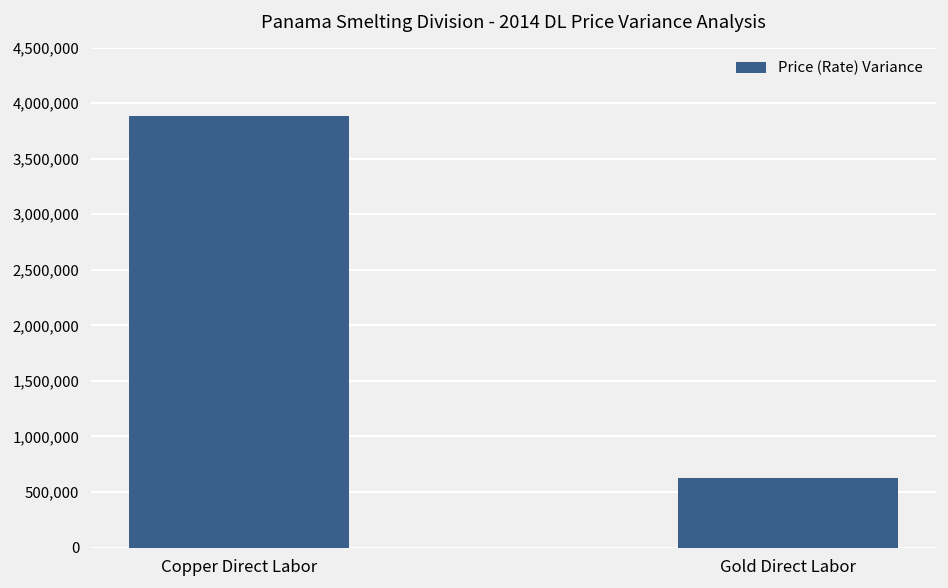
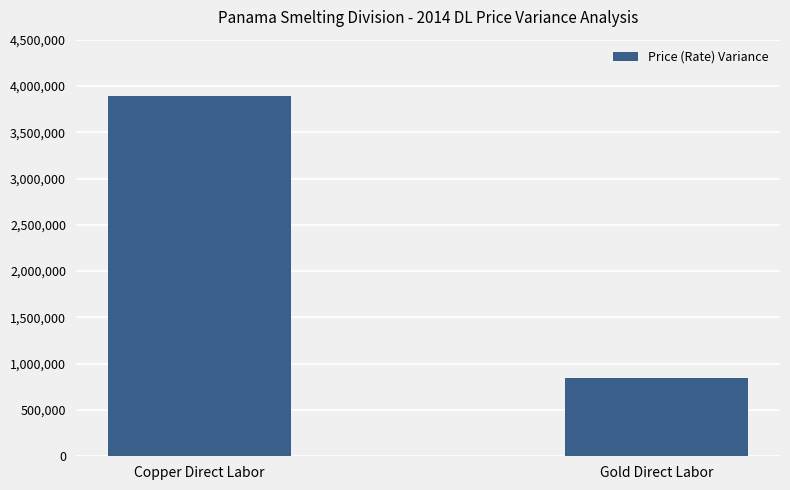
  {
    "Copper Direct Labor": "3,900,000",
-   "Gold Direct Labor": "600,000"
+   "Gold Direct Labor": "800,000"
  }
